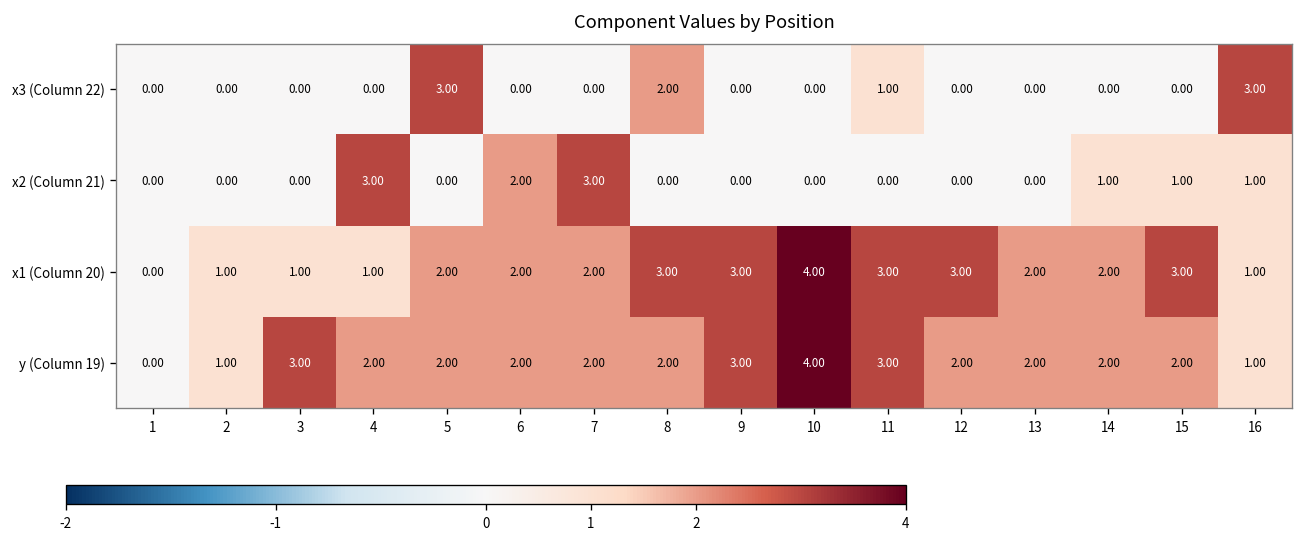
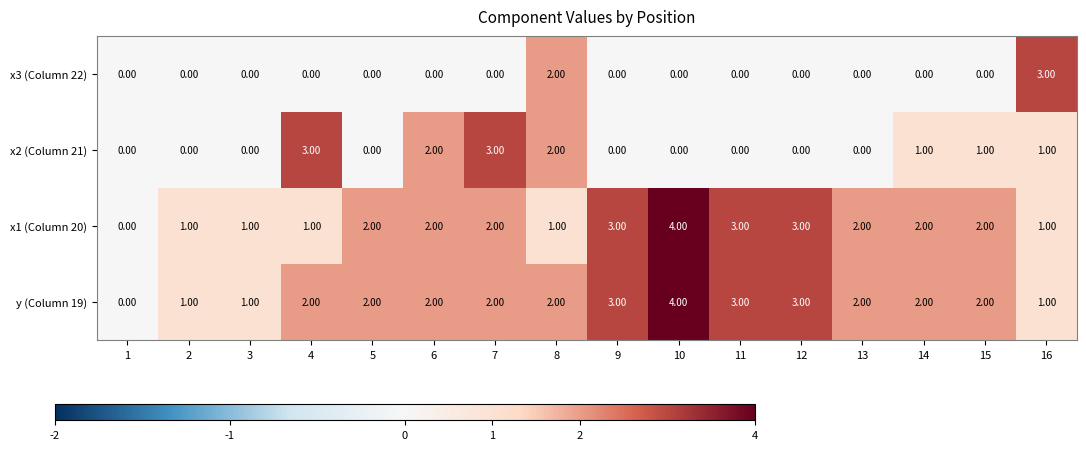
  {
    "x3 (Column 22)": {
      "1": 0.00,
      "2": 0.00,
      "3": 0.00,
      "4": 0.00,
-     "5": 3.00,
+     "5": 0.00,
      "6": 0.00,
      "7": 0.00,
      "8": 2.00,
      "9": 0.00,
      "10": 0.00,
-     "11": 1.00,
+     "11": 0.00,
      "12": 0.00,
      "13": 0.00,
      "14": 0.00,
      "15": 0.00,
      "16": 3.00
    },
    "x2 (Column 21)": {
      "1": 0.00,
      "2": 0.00,
      "3": 0.00,
      "4": 3.00,
      "5": 0.00,
      "6": 2.00,
      "7": 3.00,
-     "8": 0.00,
+     "8": 2.00,
      "9": 0.00,
      "10": 0.00,
      "11": 0.00,
      "12": 0.00,
      "13": 0.00,
      "14": 1.00,
      "15": 1.00,
      "16": 1.00
    },
    "x1 (Column 20)": {
      "1": 0.00,
      "2": 1.00,
      "3": 1.00,
      "4": 1.00,
      "5": 2.00,
      "6": 2.00,
      "7": 2.00,
-     "8": 3.00,
+     "8": 1.00,
      "9": 3.00,
      "10": 4.00,
      "11": 3.00,
      "12": 3.00,
      "13": 2.00,
      "14": 2.00,
-     "15": 3.00,
+     "15": 2.00,
      "16": 1.00
    },
    "y (Column 19)": {
      "1": 0.00,
      "2": 1.00,
-     "3": 3.00,
+     "3": 1.00,
      "4": 2.00,
      "5": 2.00,
      "6": 2.00,
      "7": 2.00,
      "8": 2.00,
      "9": 3.00,
      "10": 4.00,
      "11": 3.00,
-     "12": 2.00,
+     "12": 3.00,
      "13": 2.00,
      "14": 2.00,
      "15": 2.00,
      "16": 1.00
    }
  }
